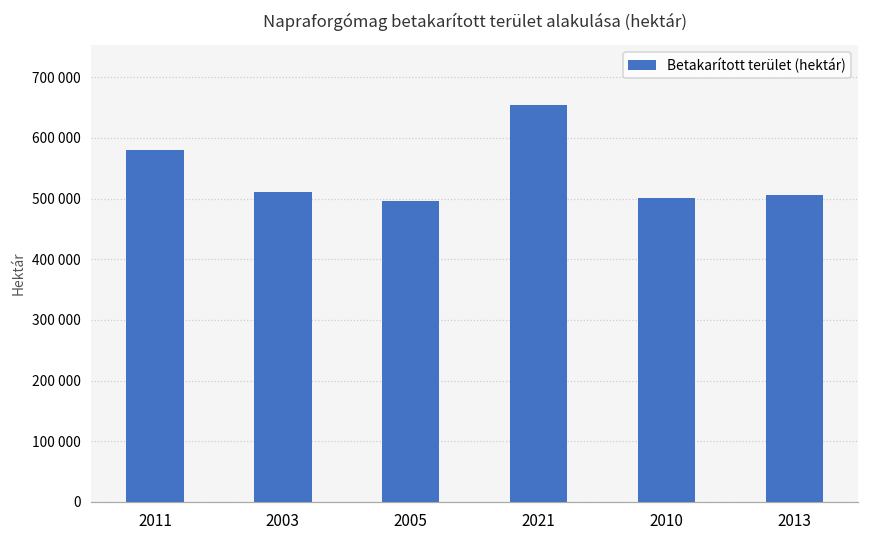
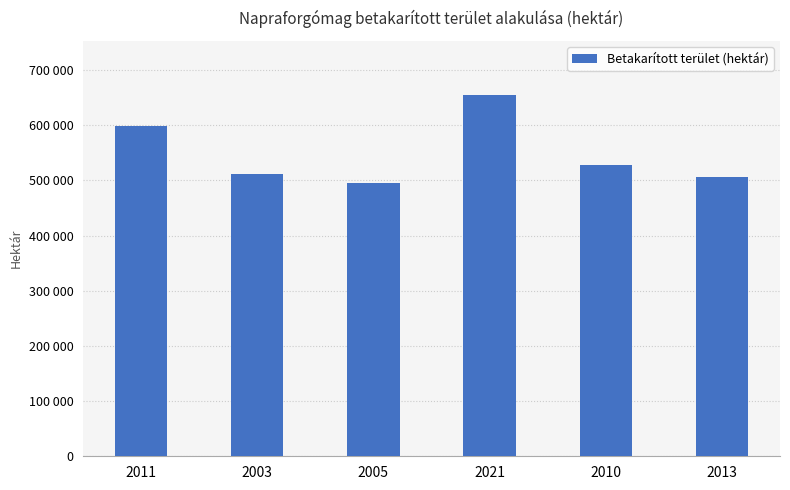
  {
-   "2011": 580000,
+   "2011": 600000,
    "2003": 510000,
    "2005": 500000,
    "2021": 650000,
-   "2010": 500000,
+   "2010": 530000,
    "2013": 510000
  }
